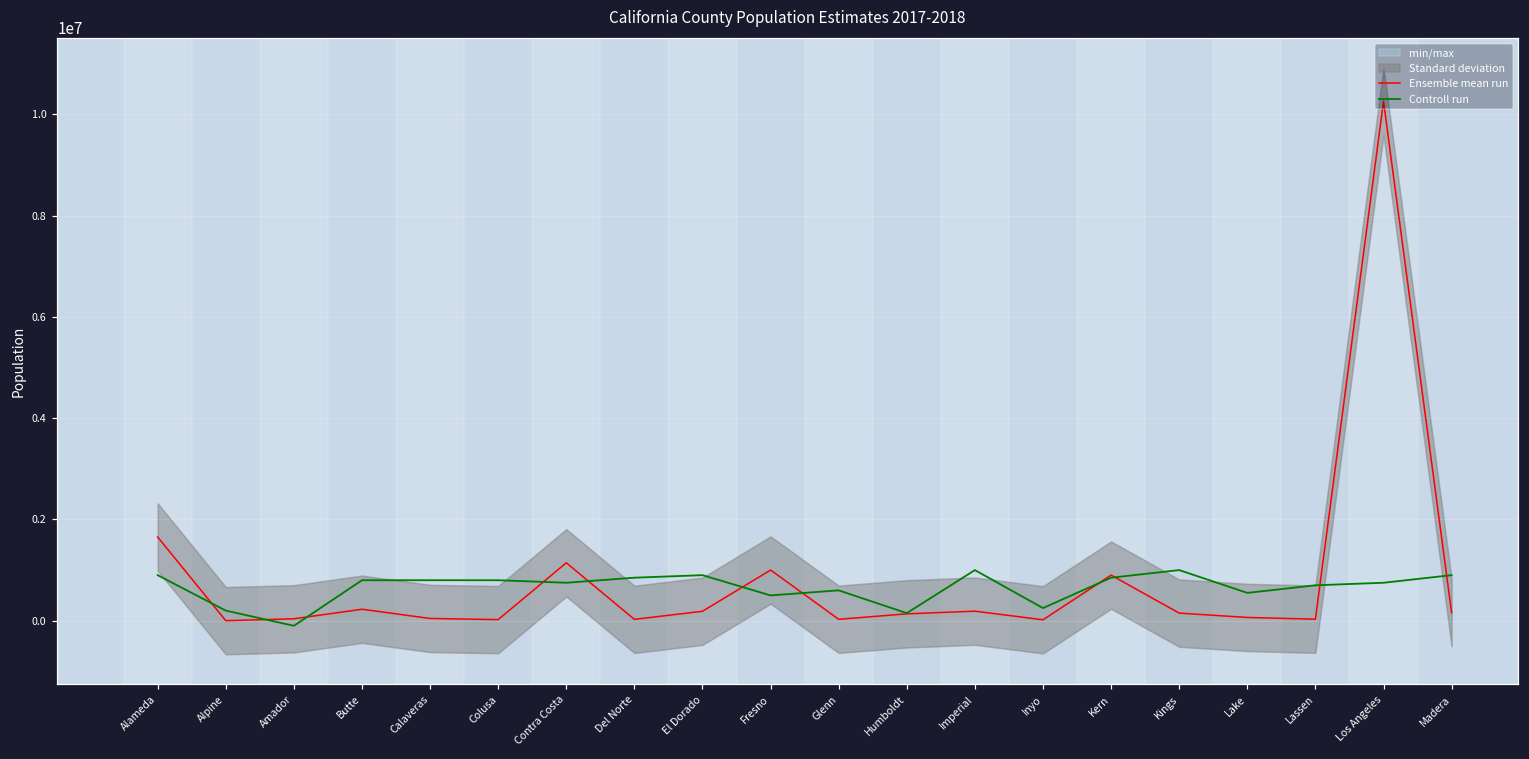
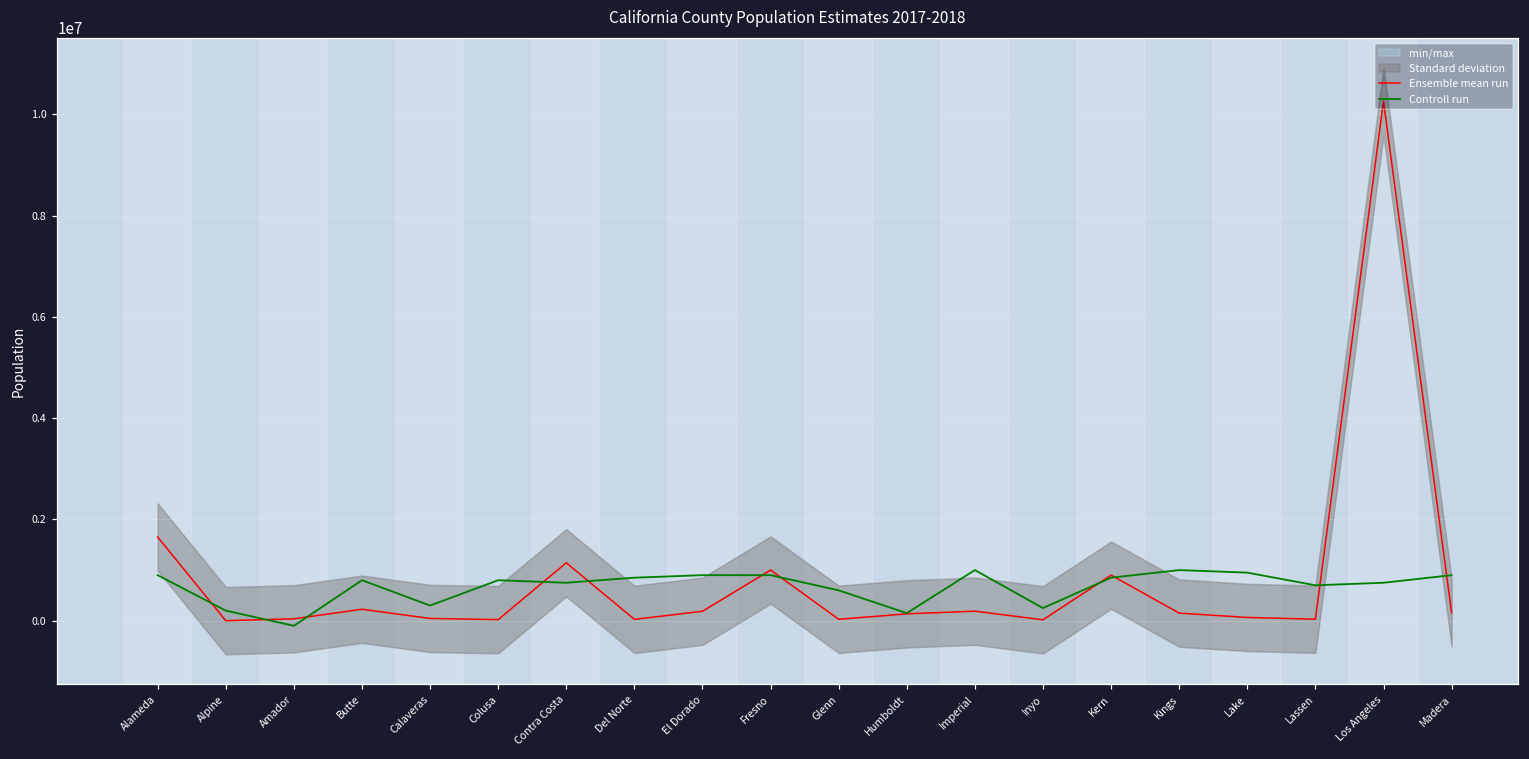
  {
    "Controll run": {
      "Alameda": 900000,
      "Alpine": 200000,
      "Amador": -100000,
      "Butte": 800000,
-     "Calaveras": 800000,
+     "Calaveras": 300000,
      "Colusa": 800000,
      "Contra Costa": 800000,
      "Del Norte": 900000,
-     "Fresno": 500000,
+     "Fresno": 900000,
      "Glenn": 600000,
      "Imperial": 1000000,
      "Inyo": 300000,
      "Kings": 1000000,
-     "Lake": 600000,
+     "Lake": 1000000,
      "Los Angeles": 800000,
      "Madera": 900000
    }
  }
